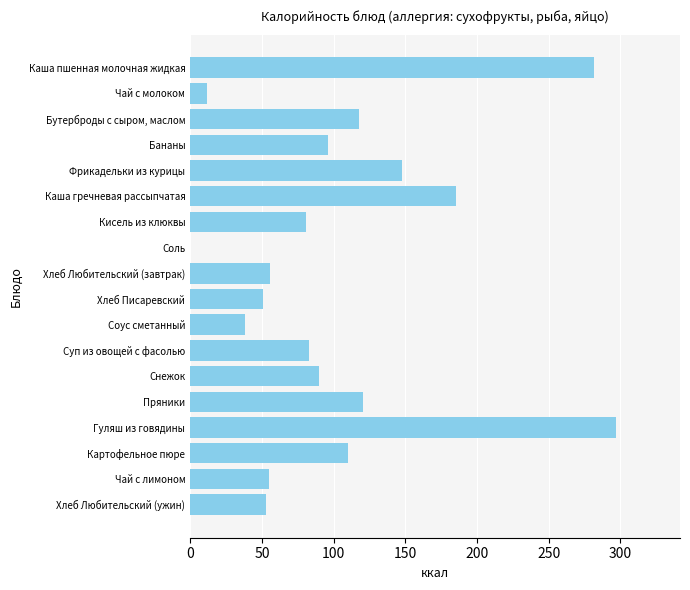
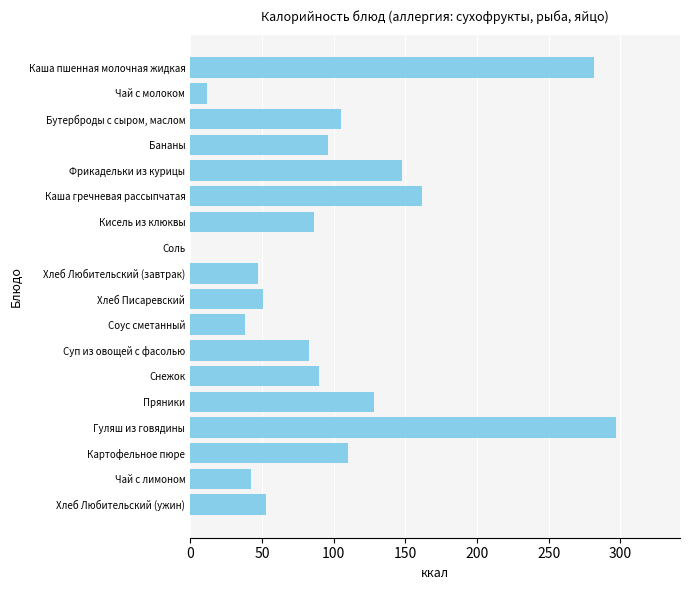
  {
    "Каша пшенная молочная жидкая": 282,
    "Чай с молоком": 12,
-   "Бутерброды с сыром, маслом": 118,
+   "Бутерброды с сыром, маслом": 105,
    "Бананы": 96,
    "Фрикадельки из курицы": 147,
-   "Каша гречневая рассыпчатая": 186,
-   "Кисель из клюквы": 81,
+   "Каша гречневая рассыпчатая": 162,
+   "Кисель из клюквы": 86,
    "Соль": 0,
-   "Хлеб Любительский (завтрак)": 56,
+   "Хлеб Любительский (завтрак)": 47,
    "Хлеб Писаревский": 51,
    "Соус сметанный": 38,
    "Суп из овощей с фасолью": 83,
    "Снежок": 90,
-   "Пряники": 120,
+   "Пряники": 128,
    "Гуляш из говядины": 297,
    "Картофельное пюре": 110,
-   "Чай с лимоном": 55,
+   "Чай с лимоном": 42,
    "Хлеб Любительский (ужин)": 53
  }
